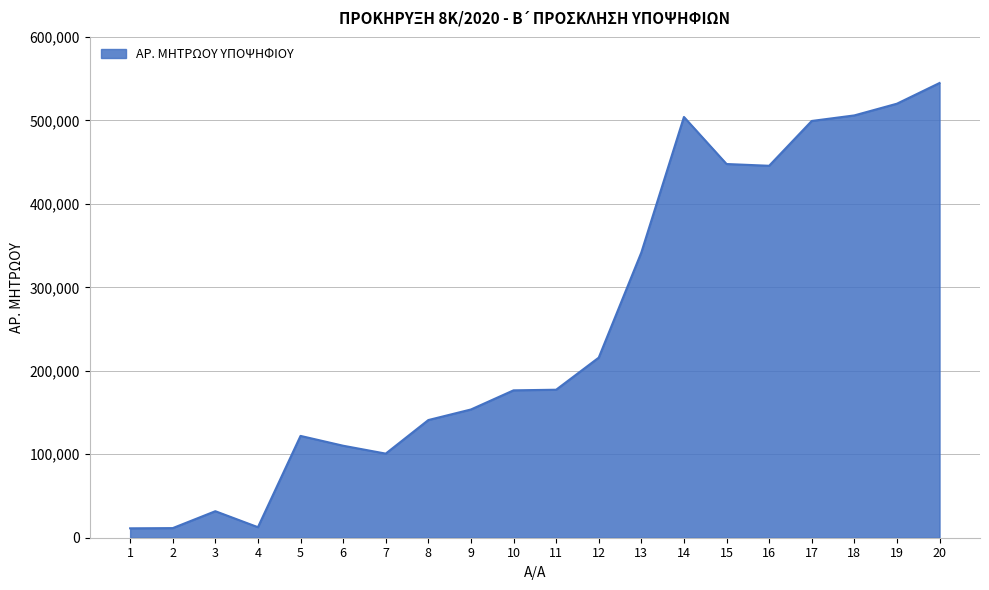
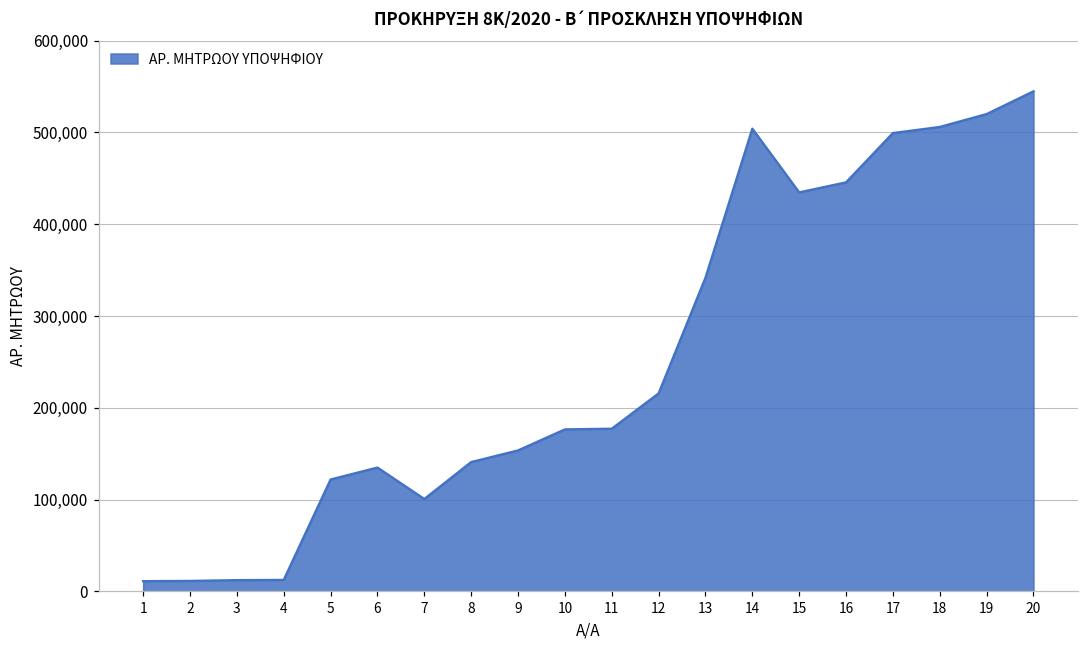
  {
    "1": "10,000",
    "2": "10,000",
-   "3": "30,000",
+   "3": "10,000",
    "4": "10,000",
    "5": "120,000",
-   "6": "110,000",
+   "6": "140,000",
    "7": "100,000",
    "8": "140,000",
    "9": "150,000",
    "10": "180,000",
    "11": "180,000",
    "12": "220,000",
    "13": "340,000",
    "14": "500,000",
-   "15": "450,000",
+   "15": "430,000",
    "16": "450,000",
    "17": "500,000",
    "18": "510,000",
    "19": "520,000",
    "20": "540,000"
  }
